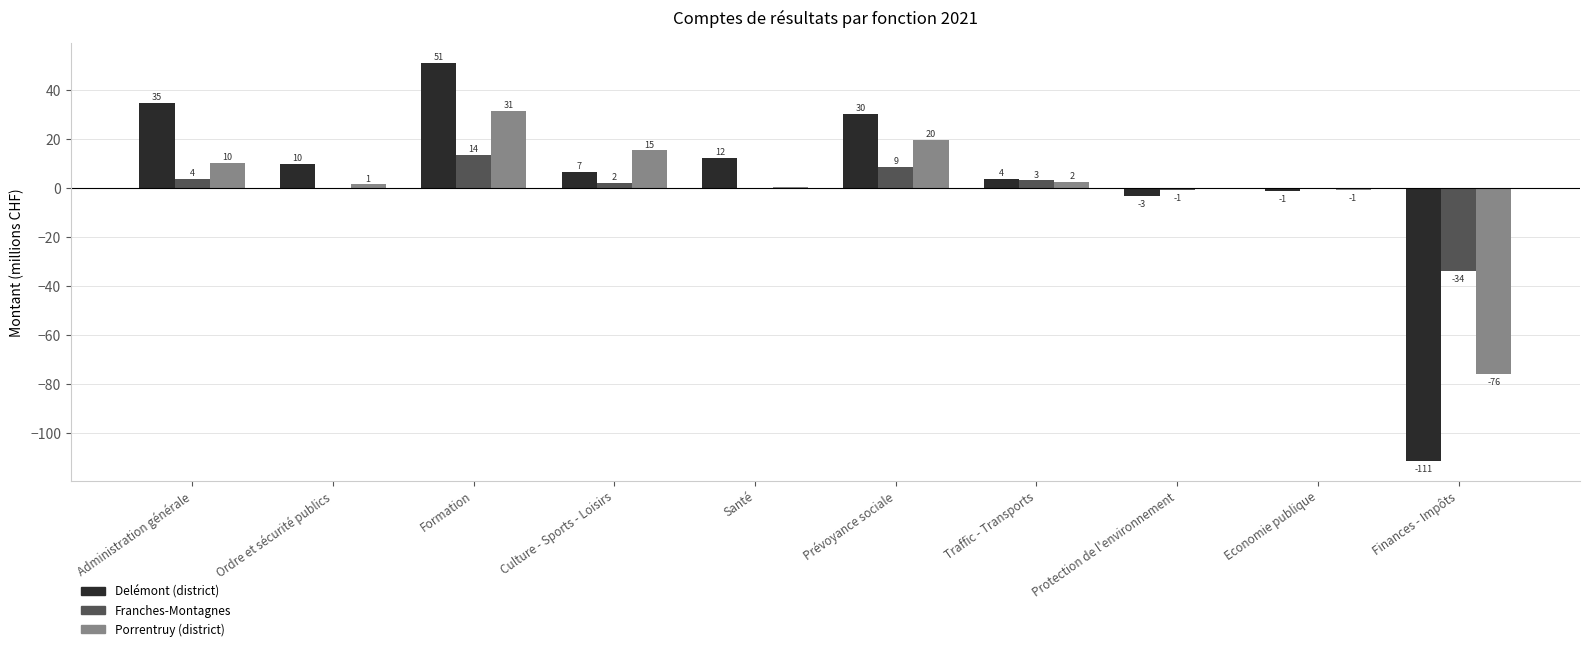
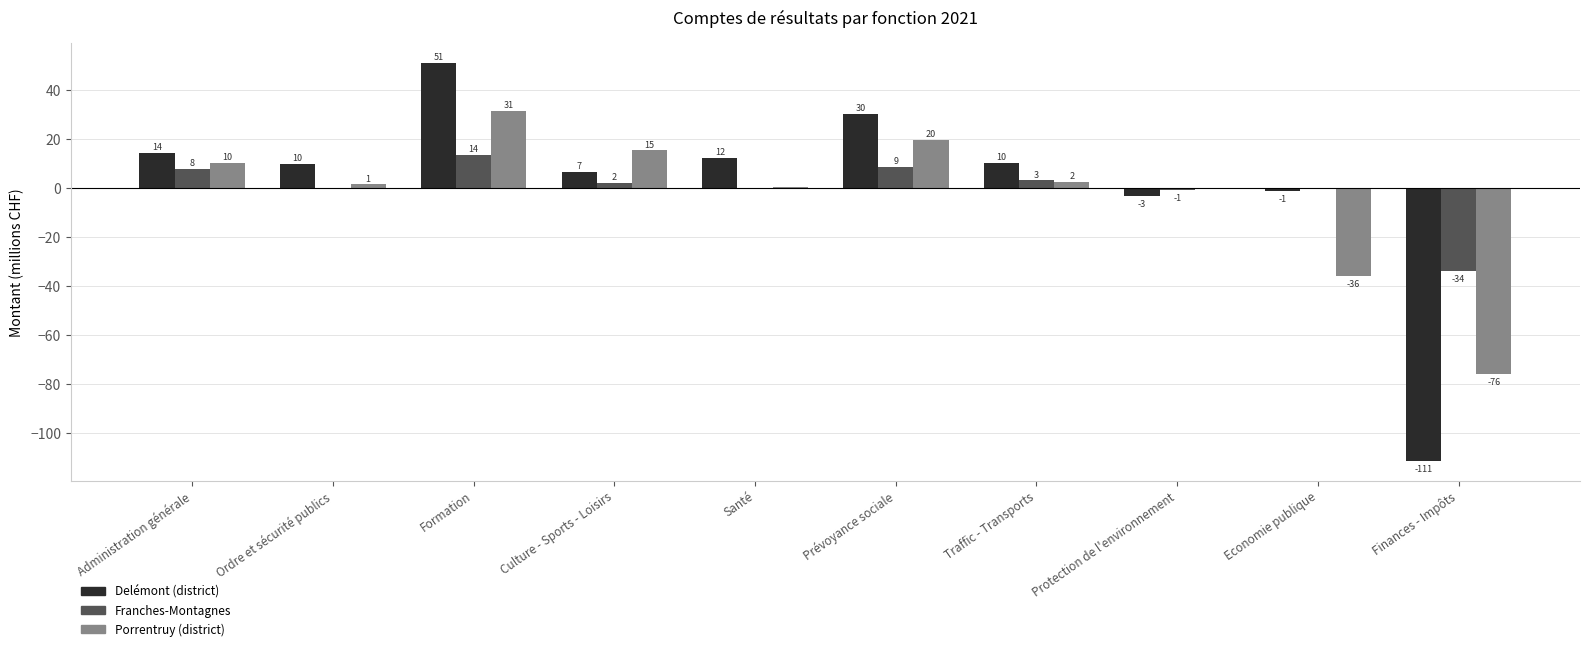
  {
    "Delémont (district)": {
-     "Administration générale": 35,
+     "Administration générale": 14,
      "Ordre et sécurité publics": 10,
      "Formation": 51,
      "Culture - Sports - Loisirs": 7,
      "Santé": 12,
      "Prévoyance sociale": 30,
-     "Traffic - Transports": 4,
+     "Traffic - Transports": 10,
      "Protection de l'environnement": -3,
      "Economie publique": -1,
      "Finances - Impôts": -111
    },
    "Franches-Montagnes": {
-     "Administration générale": 4,
+     "Administration générale": 8,
      "Formation": 14,
      "Culture - Sports - Loisirs": 2,
      "Prévoyance sociale": 9,
      "Traffic - Transports": 3,
      "Protection de l'environnement": -1,
      "Finances - Impôts": -34
    },
    "Porrentruy (district)": {
      "Administration générale": 10,
      "Ordre et sécurité publics": 1,
      "Formation": 31,
      "Culture - Sports - Loisirs": 15,
      "Prévoyance sociale": 20,
      "Traffic - Transports": 2,
-     "Economie publique": -1,
+     "Economie publique": -36,
      "Finances - Impôts": -76
    }
  }
